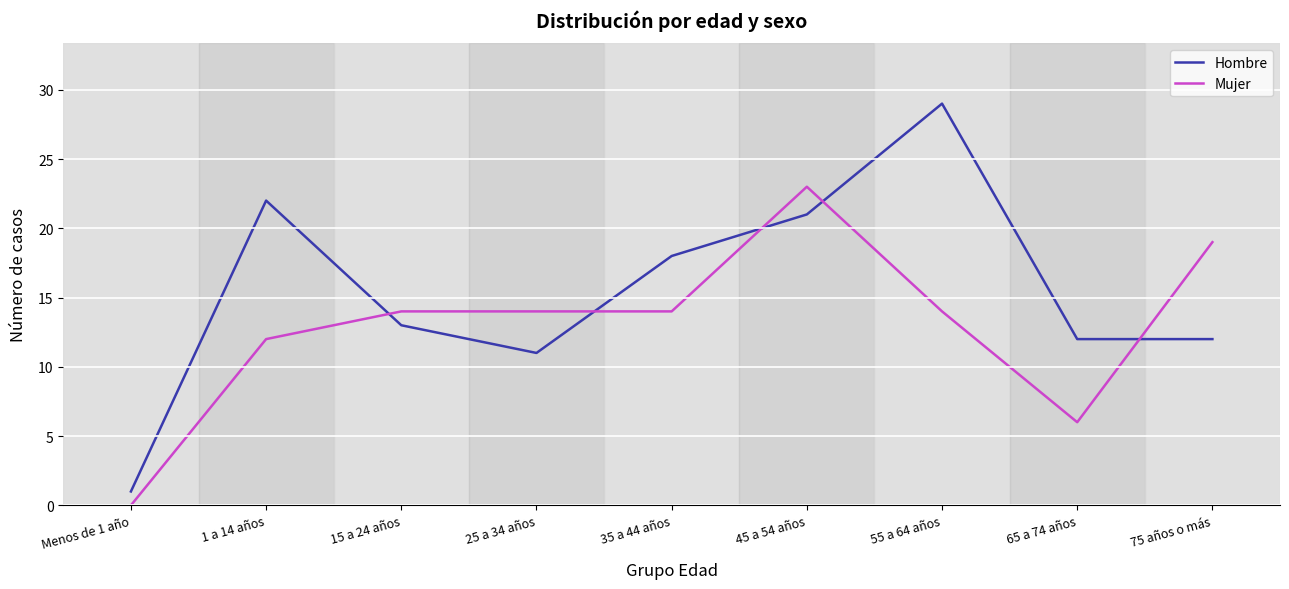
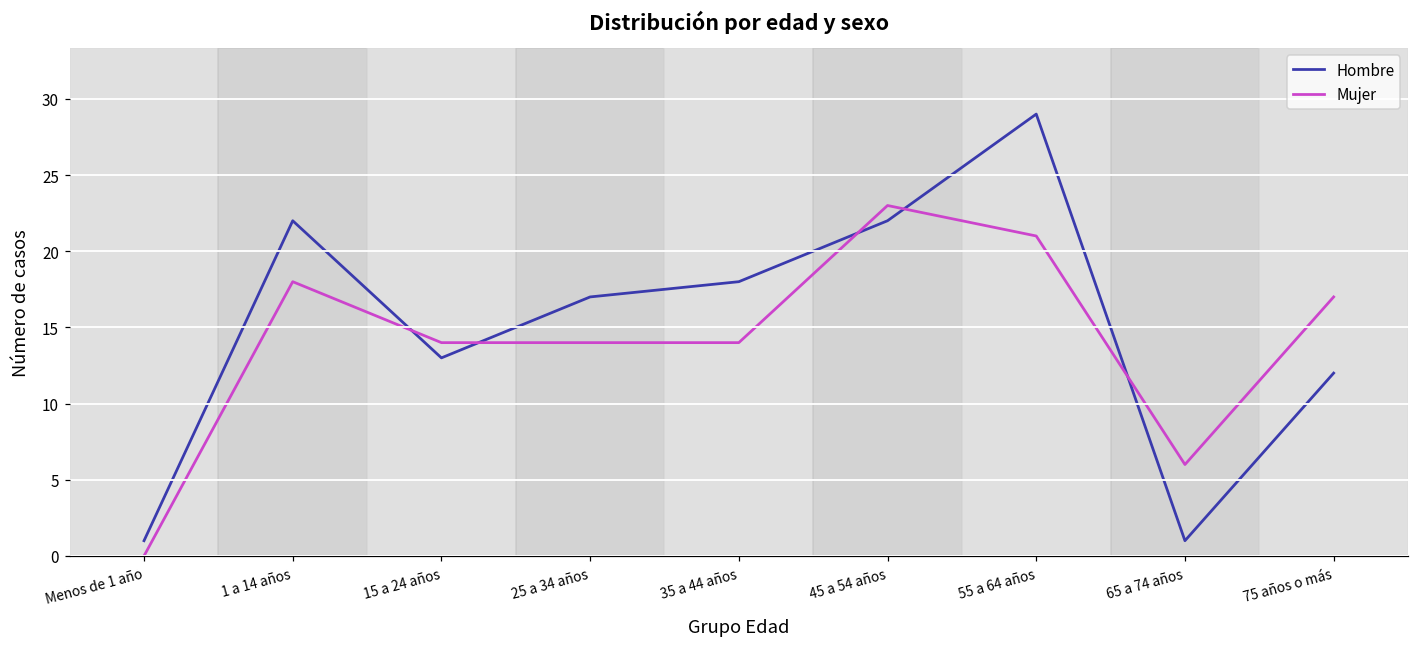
  {
    "Hombre": {
      "Menos de 1 año": 1,
      "1 a 14 años": 22,
      "15 a 24 años": 13,
-     "25 a 34 años": 11,
+     "25 a 34 años": 17,
      "35 a 44 años": 18,
-     "45 a 54 años": 21,
+     "45 a 54 años": 22,
      "55 a 64 años": 29,
-     "65 a 74 años": 12,
+     "65 a 74 años": 1,
      "75 años o más": 12
    },
    "Mujer": {
      "Menos de 1 año": 0,
-     "1 a 14 años": 12,
+     "1 a 14 años": 18,
      "15 a 24 años": 14,
      "25 a 34 años": 14,
      "35 a 44 años": 14,
      "45 a 54 años": 23,
-     "55 a 64 años": 14,
+     "55 a 64 años": 21,
      "65 a 74 años": 6,
-     "75 años o más": 19
+     "75 años o más": 17
    }
  }
